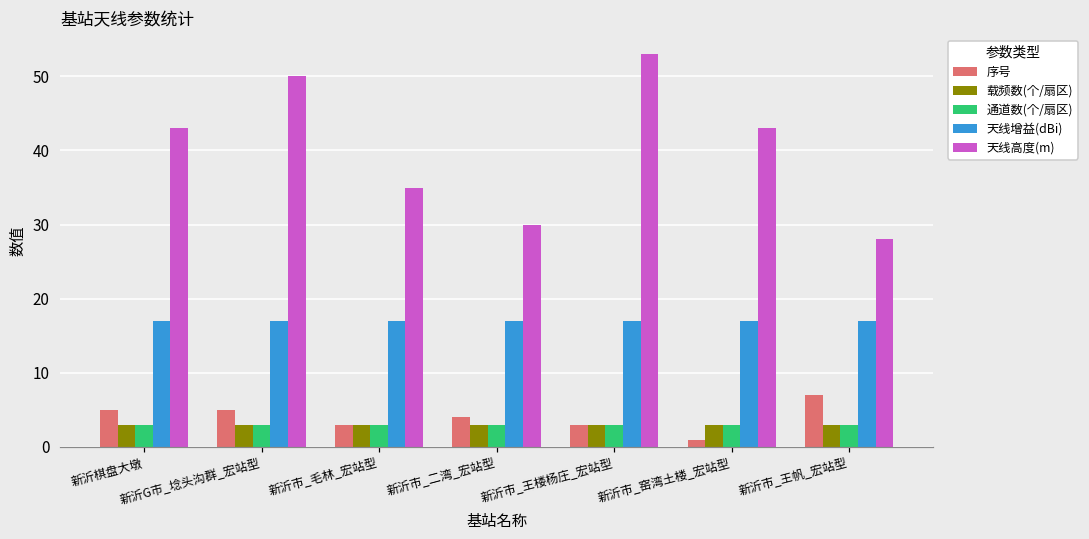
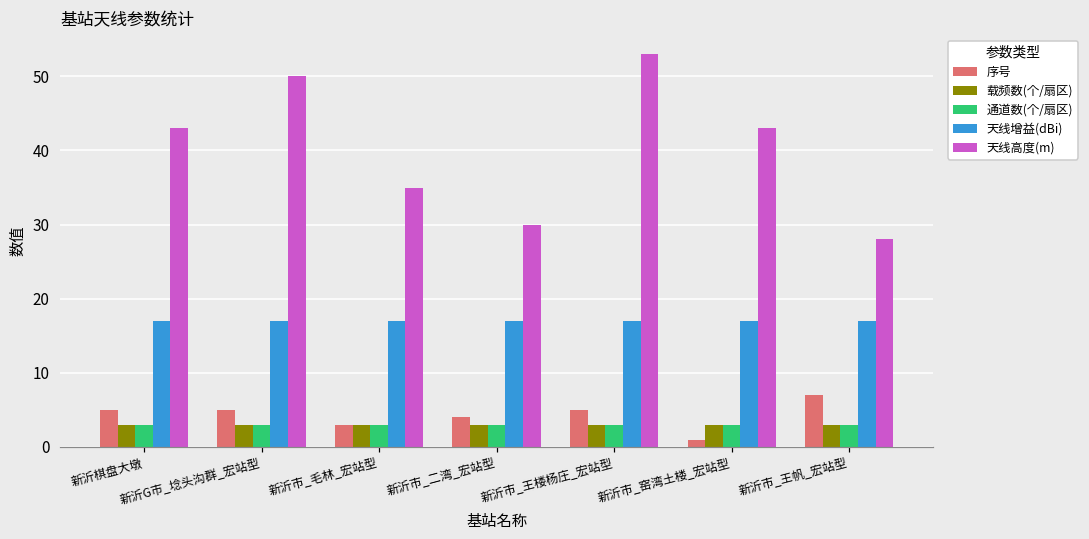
  {
    "序号": {
      "新沂棋盘大墩": 5,
      "新沂G市_埝头沟群_宏站型": 5,
      "新沂市_毛林_宏站型": 3,
      "新沂市_二湾_宏站型": 4,
-     "新沂市_王楼杨庄_宏站型": 3,
+     "新沂市_王楼杨庄_宏站型": 5,
      "新沂市_窑湾土楼_宏站型": 1,
      "新沂市_王帆_宏站型": 7
    },
    "载频数(个/扇区)": {
      "新沂棋盘大墩": 3,
      "新沂G市_埝头沟群_宏站型": 3,
      "新沂市_毛林_宏站型": 3,
      "新沂市_二湾_宏站型": 3,
      "新沂市_王楼杨庄_宏站型": 3,
      "新沂市_窑湾土楼_宏站型": 3,
      "新沂市_王帆_宏站型": 3
    },
    "通道数(个/扇区)": {
      "新沂棋盘大墩": 3,
      "新沂G市_埝头沟群_宏站型": 3,
      "新沂市_毛林_宏站型": 3,
      "新沂市_二湾_宏站型": 3,
      "新沂市_王楼杨庄_宏站型": 3,
      "新沂市_窑湾土楼_宏站型": 3,
      "新沂市_王帆_宏站型": 3
    },
    "天线增益(dBi)": {
      "新沂棋盘大墩": 17,
      "新沂G市_埝头沟群_宏站型": 17,
      "新沂市_毛林_宏站型": 17,
      "新沂市_二湾_宏站型": 17,
      "新沂市_王楼杨庄_宏站型": 17,
      "新沂市_窑湾土楼_宏站型": 17,
      "新沂市_王帆_宏站型": 17
    },
    "天线高度(m)": {
      "新沂棋盘大墩": 43,
      "新沂G市_埝头沟群_宏站型": 50,
      "新沂市_毛林_宏站型": 35,
      "新沂市_二湾_宏站型": 30,
      "新沂市_王楼杨庄_宏站型": 53,
      "新沂市_窑湾土楼_宏站型": 43,
      "新沂市_王帆_宏站型": 28
    }
  }
